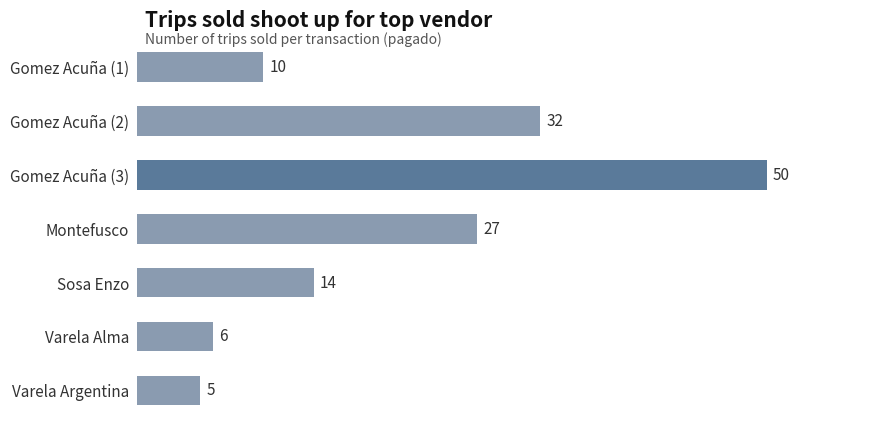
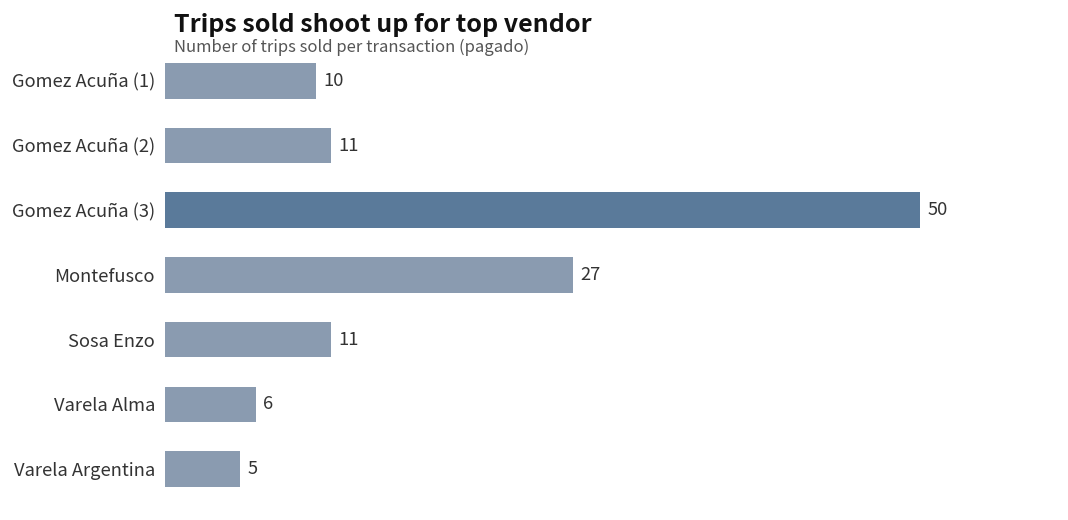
  {
    "Gomez Acuña (1)": 10,
-   "Gomez Acuña (2)": 32,
+   "Gomez Acuña (2)": 11,
    "Gomez Acuña (3)": 50,
    "Montefusco": 27,
-   "Sosa Enzo": 14,
+   "Sosa Enzo": 11,
    "Varela Alma": 6,
    "Varela Argentina": 5
  }
